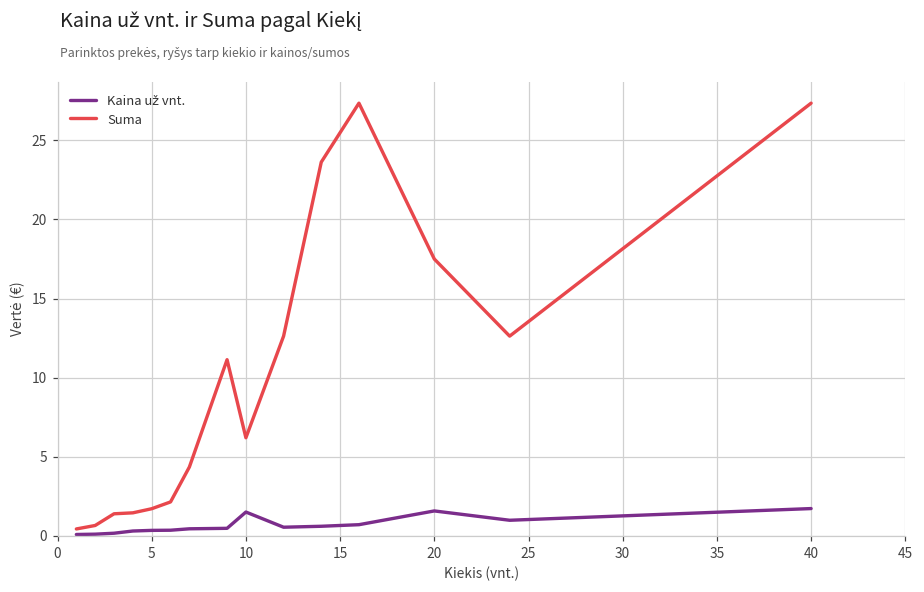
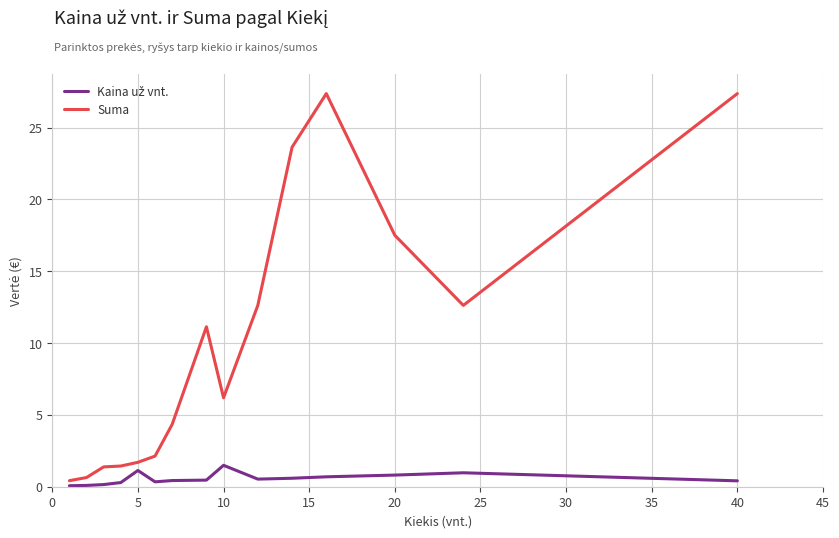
  {
    "Kaina už vnt.": {
-     "5": 0.3,
+     "5": 1.1,
      "10": 1.5,
-     "20": 1.6,
-     "40": 1.7
+     "20": 0.8,
+     "40": 0.4
    },
    "Suma": {
      "5": 1.7,
      "10": 6.2,
      "20": 17.5,
      "40": 27.4
    }
  }
